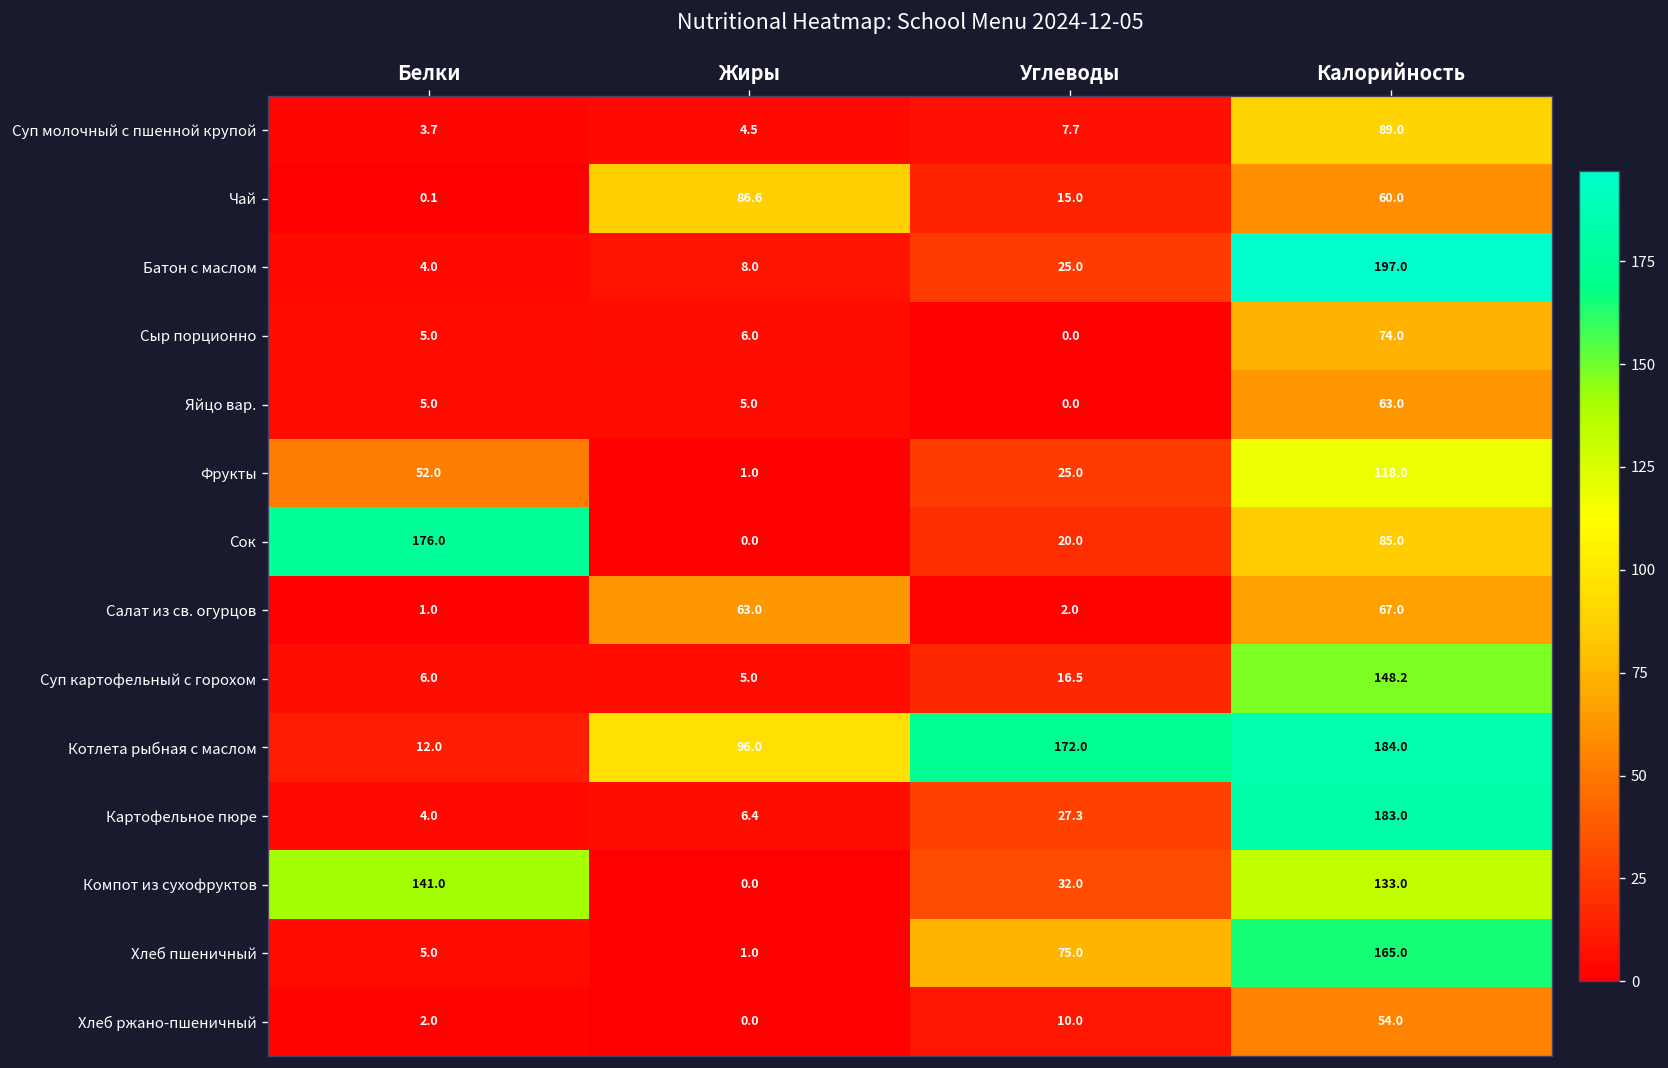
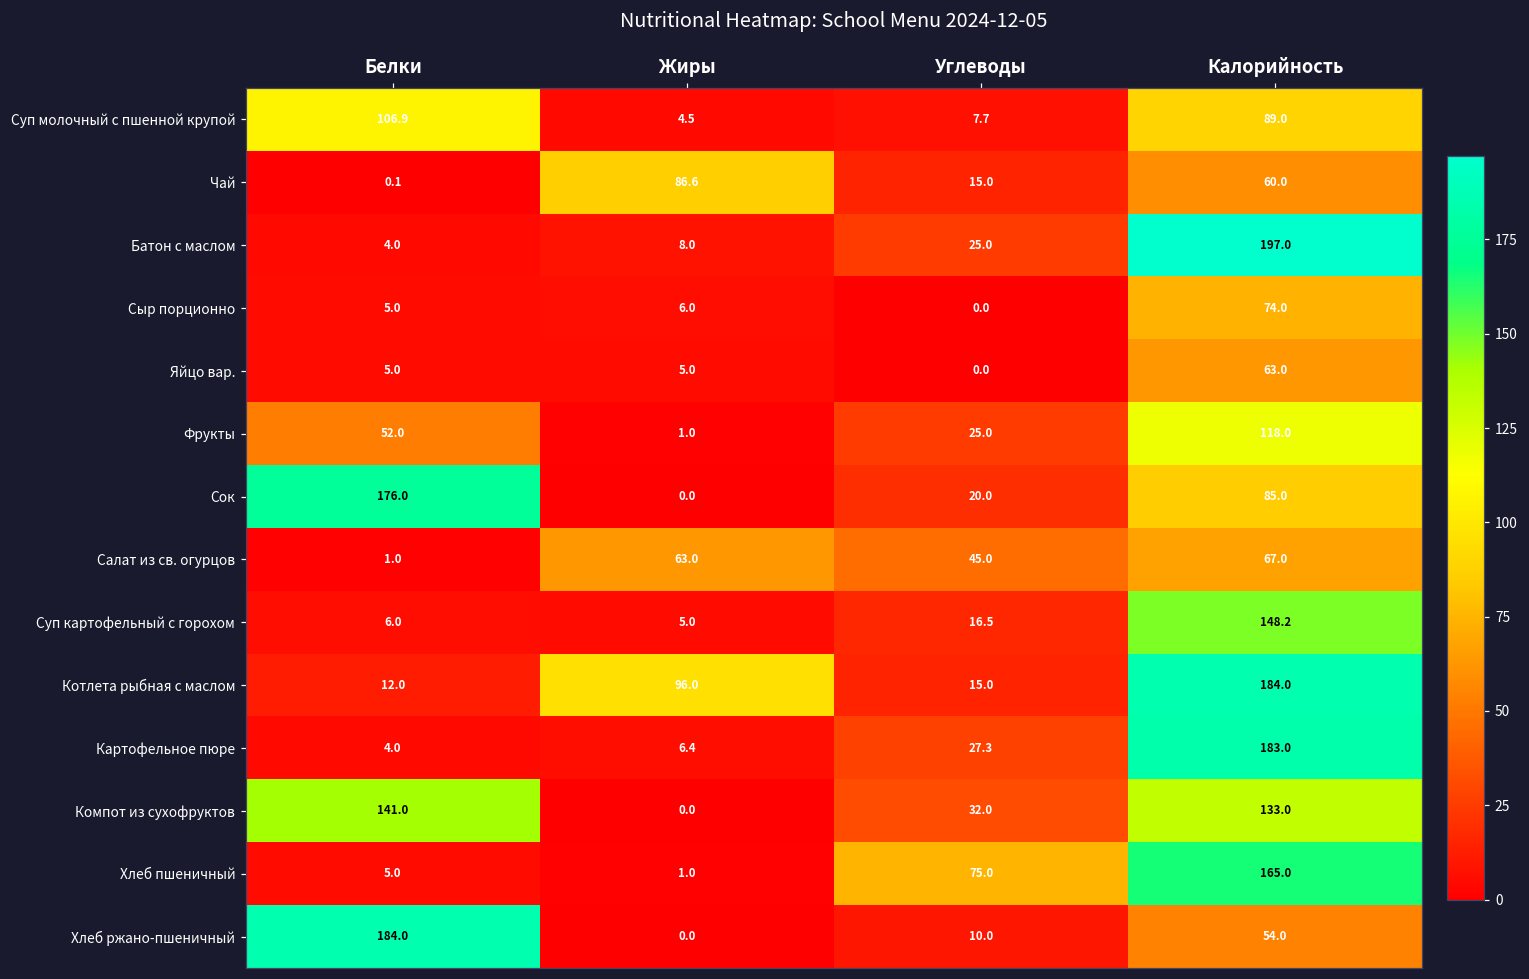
  {
    "Суп молочный с пшенной крупой": {
-     "Белки": 3.7,
+     "Белки": 106.9,
      "Жиры": 4.5,
      "Углеводы": 7.7,
      "Калорийность": 89.0
    },
    "Чай": {
      "Белки": 0.1,
      "Жиры": 86.6,
      "Углеводы": 15.0,
      "Калорийность": 60.0
    },
    "Батон с маслом": {
      "Белки": 4.0,
      "Жиры": 8.0,
      "Углеводы": 25.0,
      "Калорийность": 197.0
    },
    "Сыр порционно": {
      "Белки": 5.0,
      "Жиры": 6.0,
      "Углеводы": 0.0,
      "Калорийность": 74.0
    },
    "Яйцо вар.": {
      "Белки": 5.0,
      "Жиры": 5.0,
      "Углеводы": 0.0,
      "Калорийность": 63.0
    },
    "Фрукты": {
      "Белки": 52.0,
      "Жиры": 1.0,
      "Углеводы": 25.0,
      "Калорийность": 118.0
    },
    "Сок": {
      "Белки": 176.0,
      "Жиры": 0.0,
      "Углеводы": 20.0,
      "Калорийность": 85.0
    },
    "Салат из св. огурцов": {
      "Белки": 1.0,
      "Жиры": 63.0,
-     "Углеводы": 2.0,
+     "Углеводы": 45.0,
      "Калорийность": 67.0
    },
    "Суп картофельный с горохом": {
      "Белки": 6.0,
      "Жиры": 5.0,
      "Углеводы": 16.5,
      "Калорийность": 148.2
    },
    "Котлета рыбная с маслом": {
      "Белки": 12.0,
      "Жиры": 96.0,
-     "Углеводы": 172.0,
+     "Углеводы": 15.0,
      "Калорийность": 184.0
    },
    "Картофельное пюре": {
      "Белки": 4.0,
      "Жиры": 6.4,
      "Углеводы": 27.3,
      "Калорийность": 183.0
    },
    "Компот из сухофруктов": {
      "Белки": 141.0,
      "Жиры": 0.0,
      "Углеводы": 32.0,
      "Калорийность": 133.0
    },
    "Хлеб пшеничный": {
      "Белки": 5.0,
      "Жиры": 1.0,
      "Углеводы": 75.0,
      "Калорийность": 165.0
    },
    "Хлеб ржано-пшеничный": {
-     "Белки": 2.0,
+     "Белки": 184.0,
      "Жиры": 0.0,
      "Углеводы": 10.0,
      "Калорийность": 54.0
    }
  }
